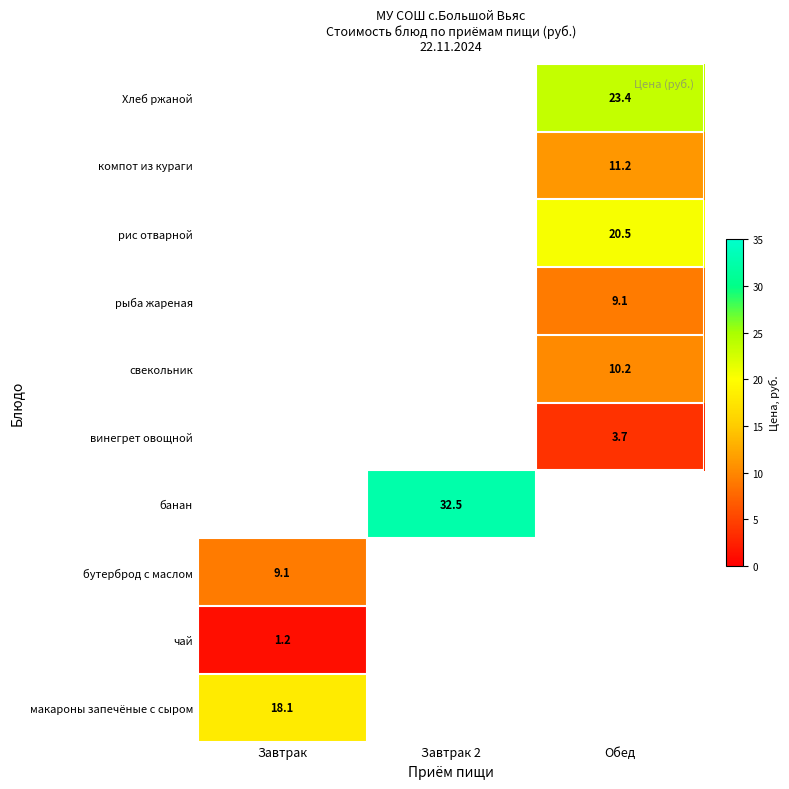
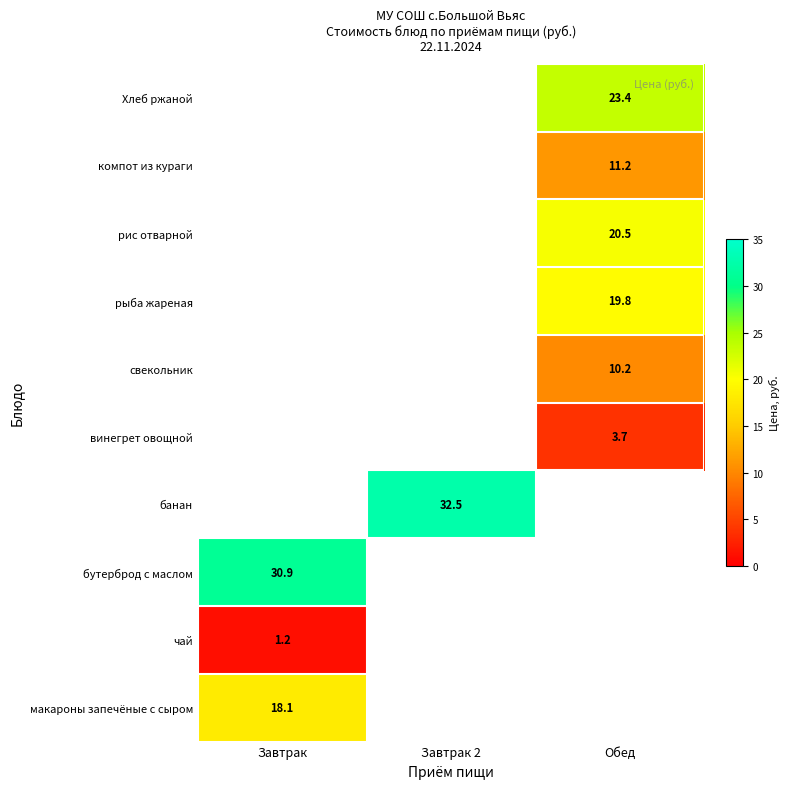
  {
    "компот из кураги": {
      "Обед": 11.2
    },
    "рис отварной": {
      "Обед": 20.5
    },
    "рыба жареная": {
-     "Обед": 9.1
+     "Обед": 19.8
    },
    "свекольник": {
      "Обед": 10.2
    },
    "винегрет овощной": {
      "Обед": 3.7
    },
    "банан": {
      "Завтрак 2": 32.5
    },
    "бутерброд с маслом": {
-     "Завтрак": 9.1
+     "Завтрак": 30.9
    },
    "чай": {
      "Завтрак": 1.2
    },
    "макароны запечёные с сыром": {
      "Завтрак": 18.1
    }
  }
